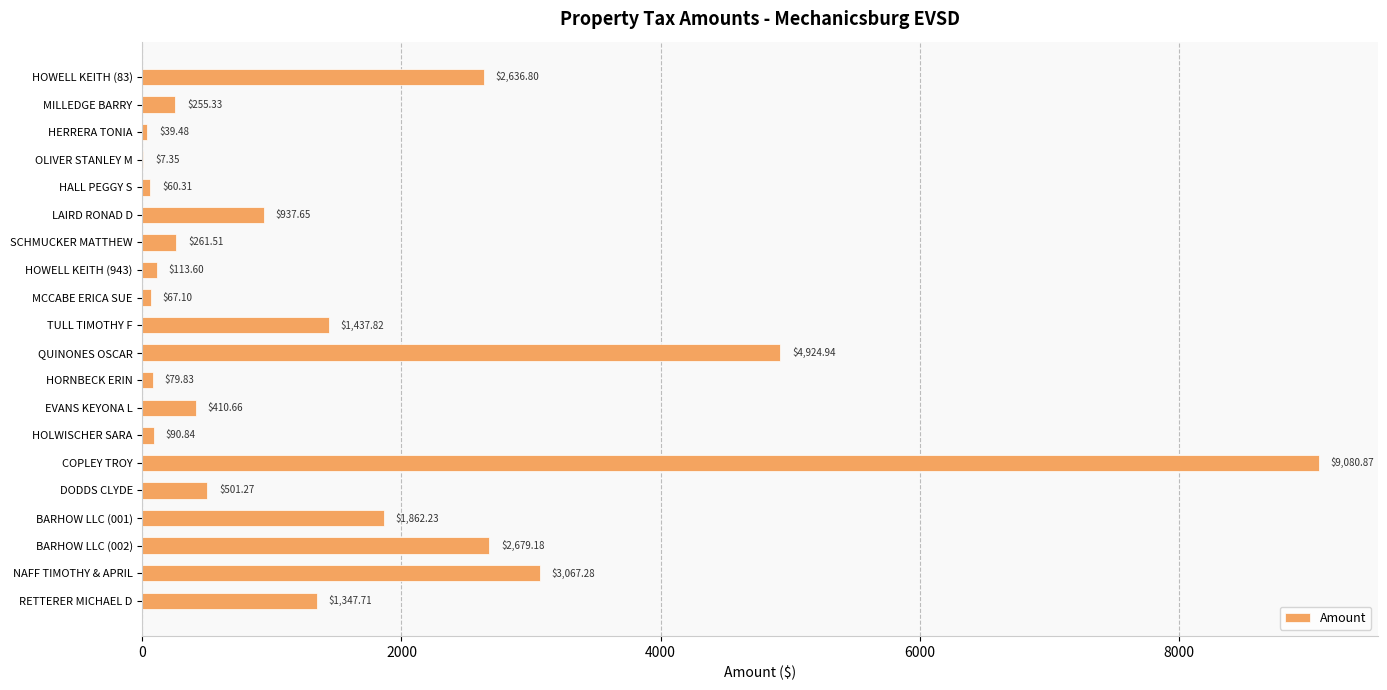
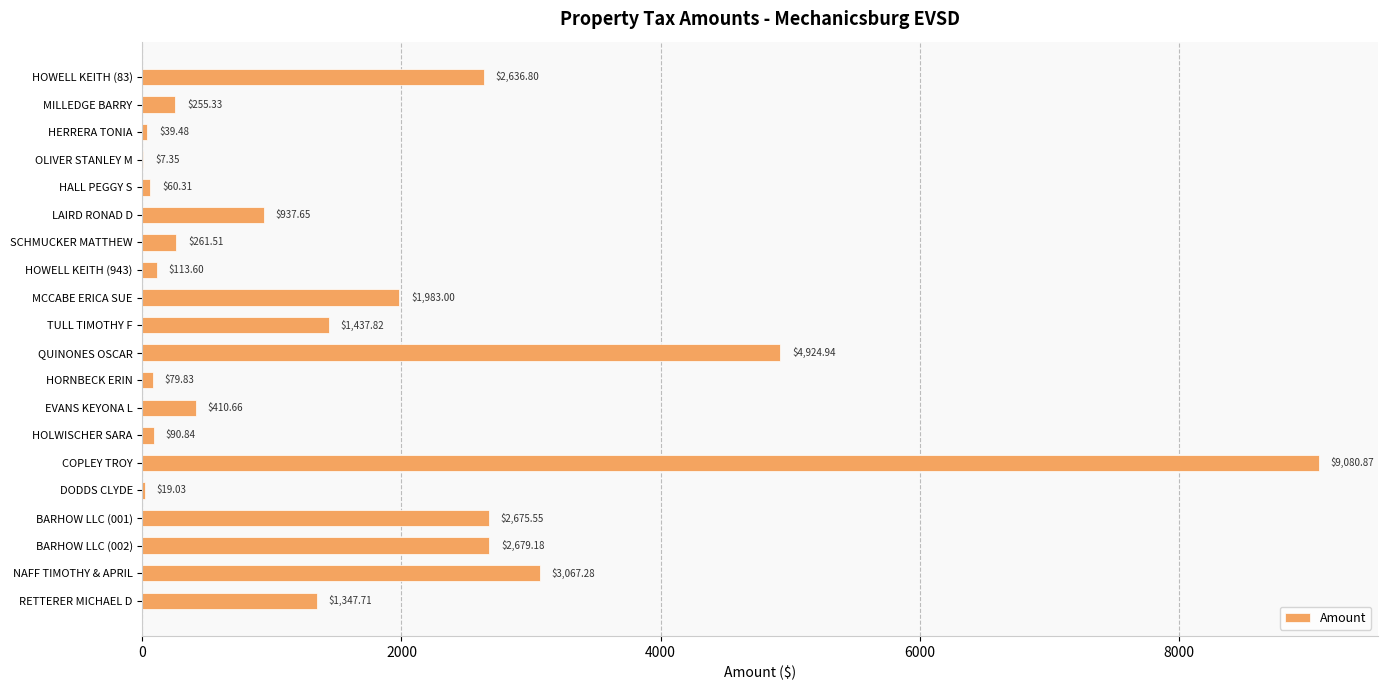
  {
    "HOWELL KEITH (83)": "$2,636.80",
    "MILLEDGE BARRY": "$255.33",
    "HERRERA TONIA": "$39.48",
    "OLIVER STANLEY M": "$7.35",
    "HALL PEGGY S": "$60.31",
    "LAIRD RONAD D": "$937.65",
    "SCHMUCKER MATTHEW": "$261.51",
    "HOWELL KEITH (943)": "$113.60",
-   "MCCABE ERICA SUE": "$67.10",
+   "MCCABE ERICA SUE": "$1,983.00",
    "TULL TIMOTHY F": "$1,437.82",
    "QUINONES OSCAR": "$4,924.94",
    "HORNBECK ERIN": "$79.83",
    "EVANS KEYONA L": "$410.66",
    "HOLWISCHER SARA": "$90.84",
    "COPLEY TROY": "$9,080.87",
-   "DODDS CLYDE": "$501.27",
-   "BARHOW LLC (001)": "$1,862.23",
+   "DODDS CLYDE": "$19.03",
+   "BARHOW LLC (001)": "$2,675.55",
    "BARHOW LLC (002)": "$2,679.18",
    "NAFF TIMOTHY & APRIL": "$3,067.28",
    "RETTERER MICHAEL D": "$1,347.71"
  }
